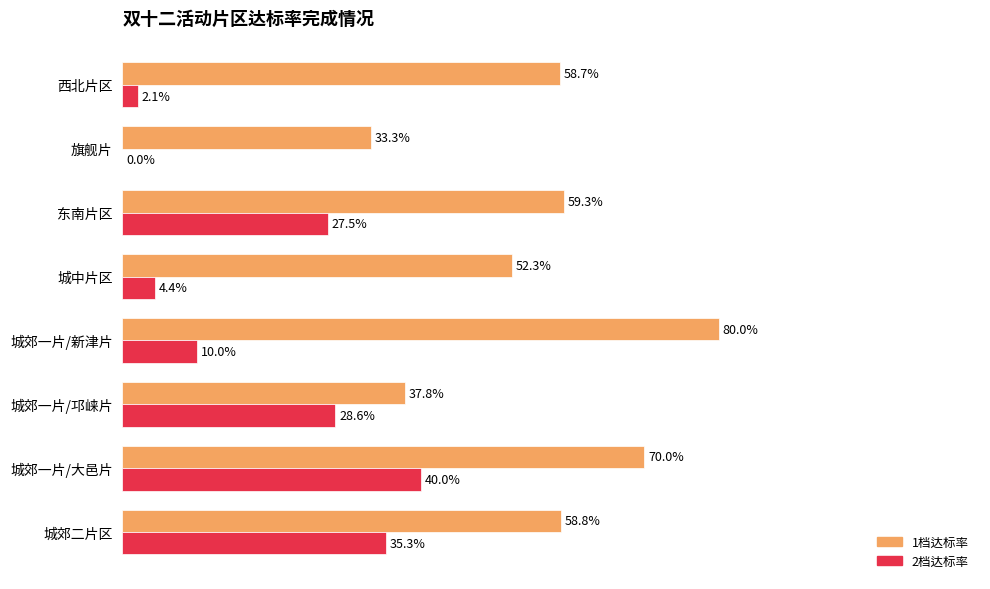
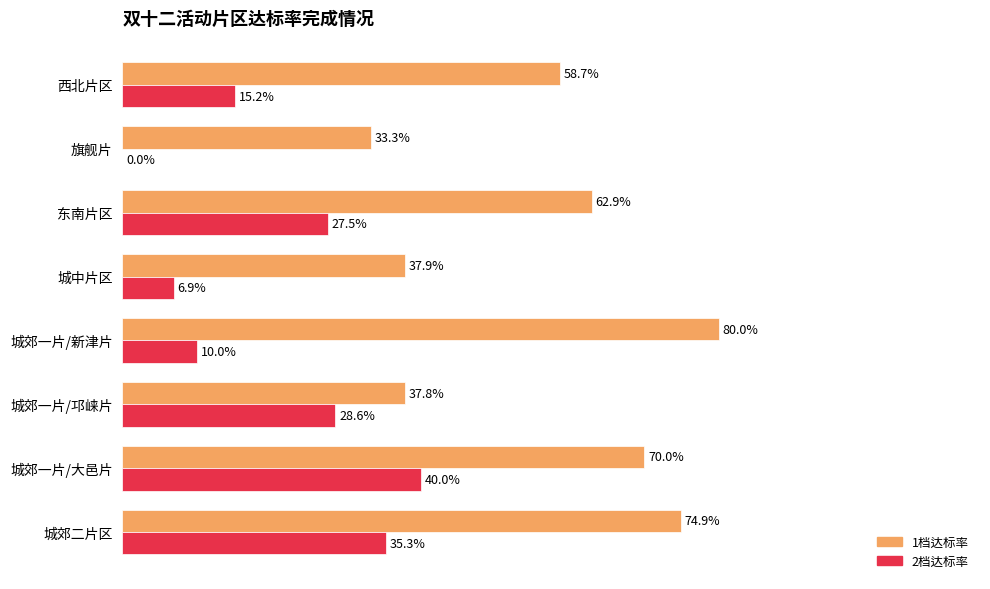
  {
    "1档达标率": {
      "西北片区": "58.7%",
      "旗舰片": "33.3%",
-     "东南片区": "59.3%",
-     "城中片区": "52.3%",
+     "东南片区": "62.9%",
+     "城中片区": "37.9%",
      "城郊一片/新津片": "80.0%",
      "城郊一片/邛崃片": "37.8%",
      "城郊一片/大邑片": "70.0%",
-     "城郊二片区": "58.8%"
+     "城郊二片区": "74.9%"
    },
    "2档达标率": {
-     "西北片区": "2.1%",
+     "西北片区": "15.2%",
      "旗舰片": "0.0%",
      "东南片区": "27.5%",
-     "城中片区": "4.4%",
+     "城中片区": "6.9%",
      "城郊一片/新津片": "10.0%",
      "城郊一片/邛崃片": "28.6%",
      "城郊一片/大邑片": "40.0%",
      "城郊二片区": "35.3%"
    }
  }
